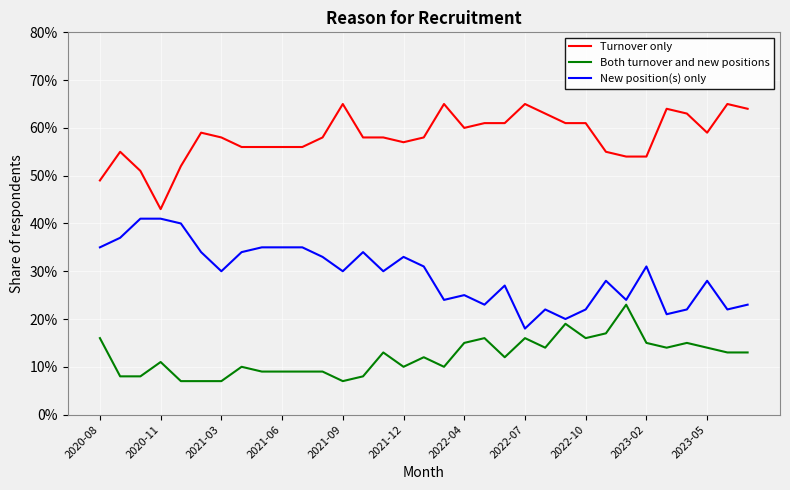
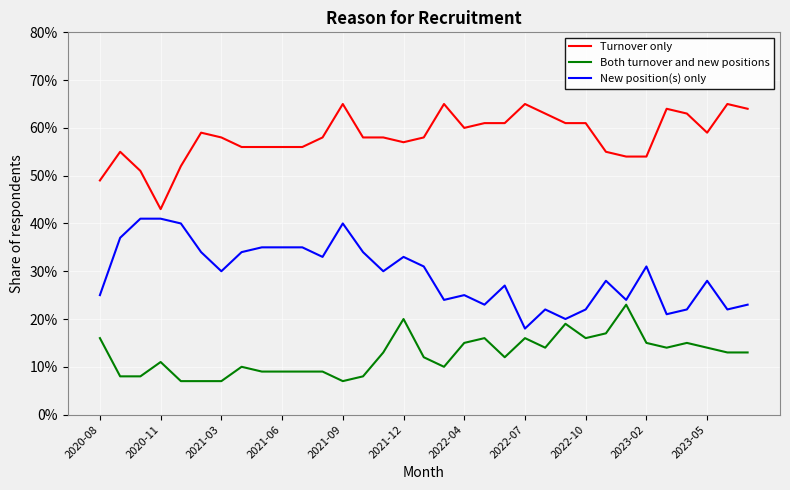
  {
    "Turnover only": {
      "2020-08": "49%",
      "2020-11": "43%",
      "2021-03": "58%",
      "2021-06": "56%",
      "2021-09": "65%",
      "2021-12": "57%",
      "2022-04": "60%",
      "2022-07": "65%",
      "2022-10": "61%",
      "2023-02": "54%",
      "2023-05": "59%"
    },
    "Both turnover and new positions": {
      "2020-08": "16%",
      "2020-11": "11%",
      "2021-03": "7%",
      "2021-06": "9%",
      "2021-09": "7%",
-     "2021-12": "10%",
+     "2021-12": "20%",
      "2022-04": "15%",
      "2022-07": "16%",
      "2022-10": "16%",
      "2023-02": "15%",
      "2023-05": "14%"
    },
    "New position(s) only": {
-     "2020-08": "35%",
+     "2020-08": "25%",
      "2020-11": "41%",
      "2021-03": "30%",
      "2021-06": "35%",
-     "2021-09": "30%",
+     "2021-09": "40%",
      "2021-12": "33%",
      "2022-04": "25%",
      "2022-07": "18%",
      "2022-10": "22%",
      "2023-02": "31%",
      "2023-05": "28%"
    }
  }
